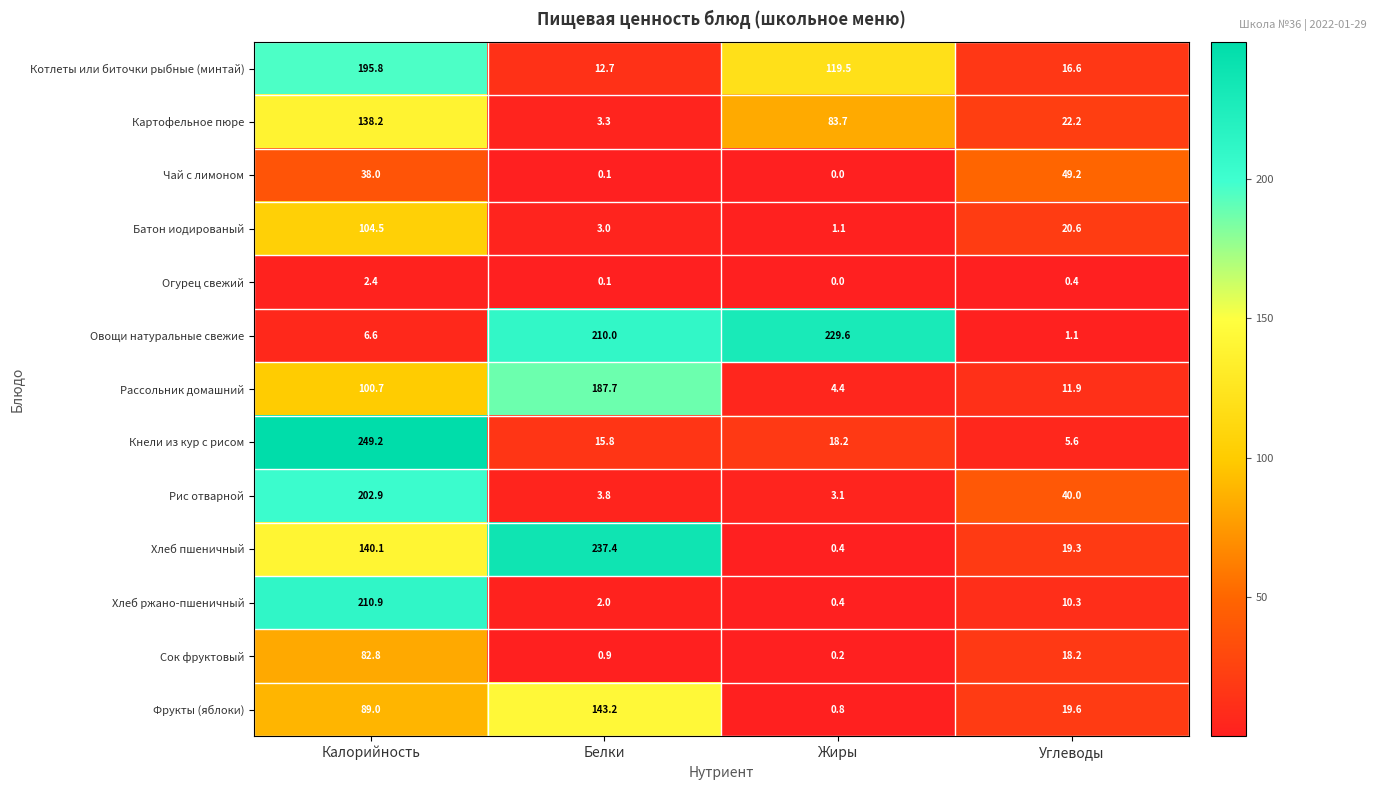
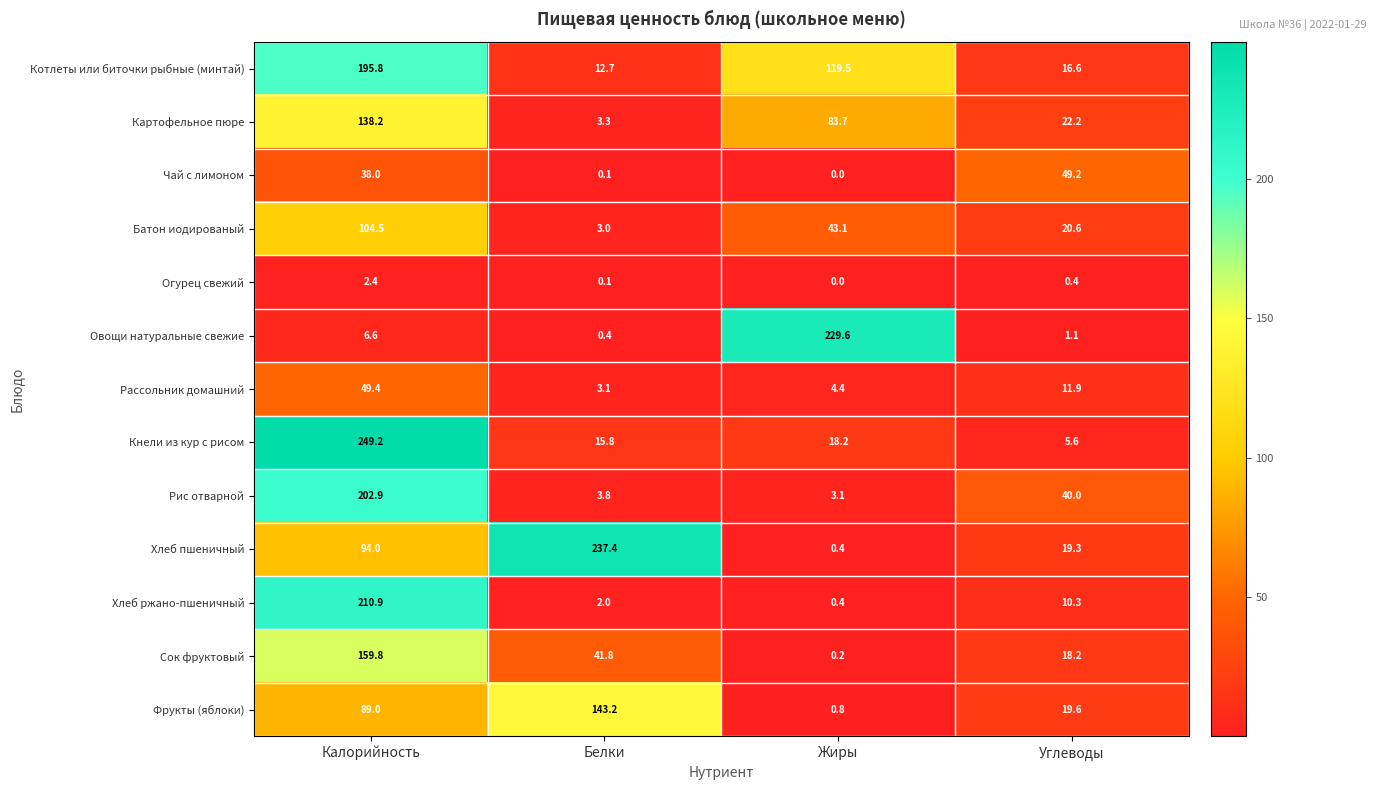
  {
    "Котлеты или биточки рыбные (минтай)": {
      "Калорийность": 195.8,
      "Белки": 12.7,
      "Жиры": 119.5,
      "Углеводы": 16.6
    },
    "Картофельное пюре": {
      "Калорийность": 138.2,
      "Белки": 3.3,
      "Жиры": 83.7,
      "Углеводы": 22.2
    },
    "Чай с лимоном": {
      "Калорийность": 38.0,
      "Белки": 0.1,
      "Жиры": 0.0,
      "Углеводы": 49.2
    },
    "Батон иодированый": {
      "Калорийность": 104.5,
      "Белки": 3.0,
-     "Жиры": 1.1,
+     "Жиры": 43.1,
      "Углеводы": 20.6
    },
    "Огурец свежий": {
      "Калорийность": 2.4,
      "Белки": 0.1,
      "Жиры": 0.0,
      "Углеводы": 0.4
    },
    "Овощи натуральные свежие": {
      "Калорийность": 6.6,
-     "Белки": 210.0,
+     "Белки": 0.4,
      "Жиры": 229.6,
      "Углеводы": 1.1
    },
    "Рассольник домашний": {
-     "Калорийность": 100.7,
-     "Белки": 187.7,
+     "Калорийность": 49.4,
+     "Белки": 3.1,
      "Жиры": 4.4,
      "Углеводы": 11.9
    },
    "Кнели из кур с рисом": {
      "Калорийность": 249.2,
      "Белки": 15.8,
      "Жиры": 18.2,
      "Углеводы": 5.6
    },
    "Рис отварной": {
      "Калорийность": 202.9,
      "Белки": 3.8,
      "Жиры": 3.1,
      "Углеводы": 40.0
    },
    "Хлеб пшеничный": {
-     "Калорийность": 140.1,
+     "Калорийность": 94.0,
      "Белки": 237.4,
      "Жиры": 0.4,
      "Углеводы": 19.3
    },
    "Хлеб ржано-пшеничный": {
      "Калорийность": 210.9,
      "Белки": 2.0,
      "Жиры": 0.4,
      "Углеводы": 10.3
    },
    "Сок фруктовый": {
-     "Калорийность": 82.8,
-     "Белки": 0.9,
+     "Калорийность": 159.8,
+     "Белки": 41.8,
      "Жиры": 0.2,
      "Углеводы": 18.2
    },
    "Фрукты (яблоки)": {
      "Калорийность": 89.0,
      "Белки": 143.2,
      "Жиры": 0.8,
      "Углеводы": 19.6
    }
  }
